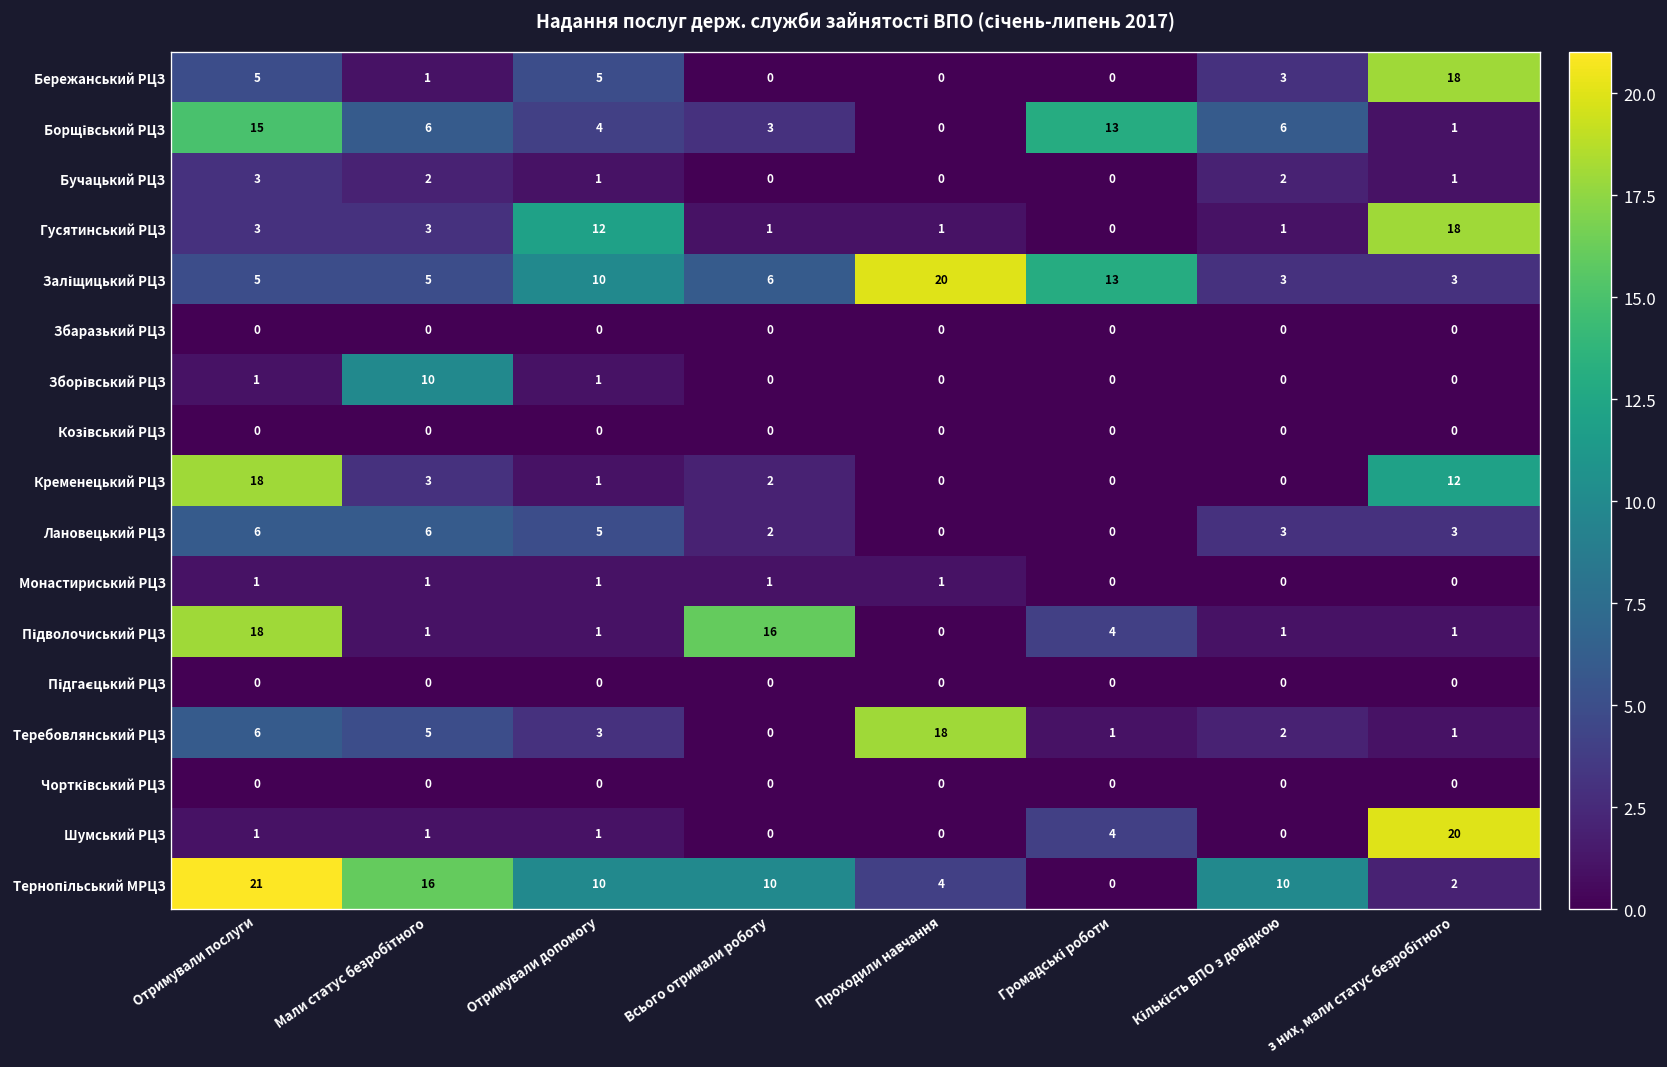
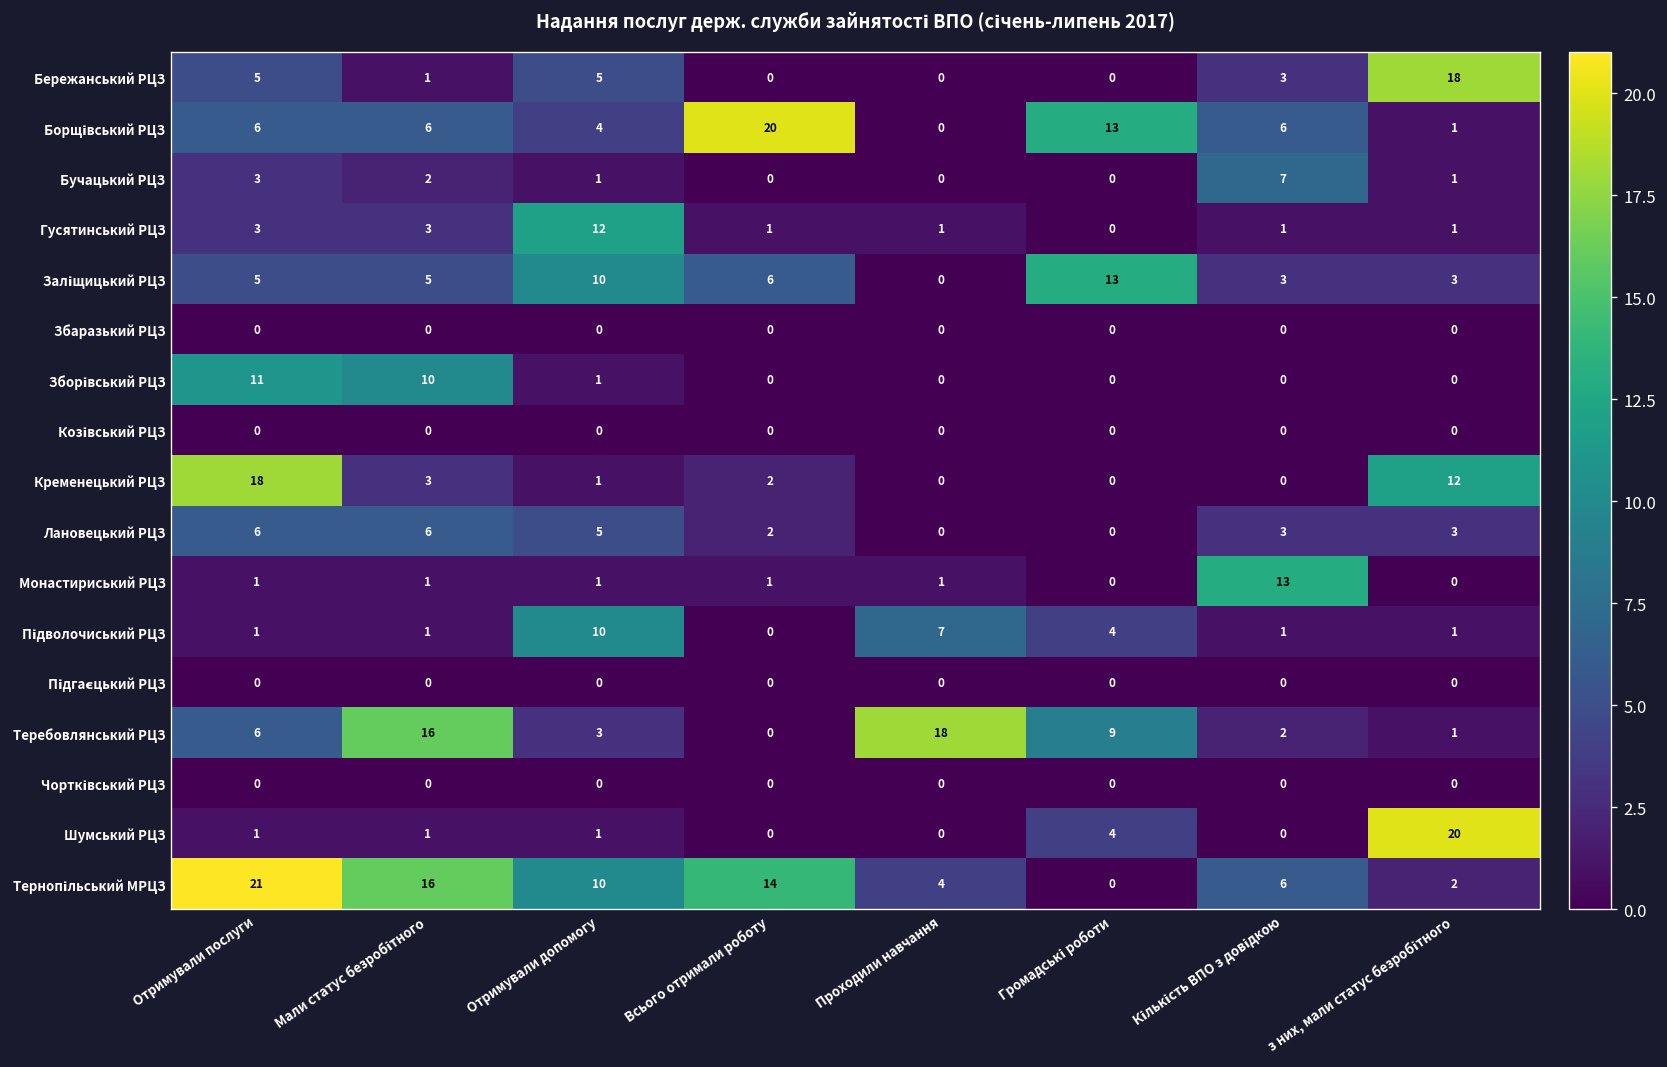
  {
    "Бережанський РЦЗ": {
      "Отримували послуги": 5,
      "Мали статус безробітного": 1,
      "Отримували допомогу": 5,
      "Всього отримали роботу": 0,
      "Проходили навчання": 0,
      "Громадські роботи": 0,
      "Кількість ВПО з довідкою": 3,
      "з них, мали статус безробітного": 18
    },
    "Борщівський РЦЗ": {
-     "Отримували послуги": 15,
+     "Отримували послуги": 6,
      "Мали статус безробітного": 6,
      "Отримували допомогу": 4,
-     "Всього отримали роботу": 3,
+     "Всього отримали роботу": 20,
      "Проходили навчання": 0,
      "Громадські роботи": 13,
      "Кількість ВПО з довідкою": 6,
      "з них, мали статус безробітного": 1
    },
    "Бучацький РЦЗ": {
      "Отримували послуги": 3,
      "Мали статус безробітного": 2,
      "Отримували допомогу": 1,
      "Всього отримали роботу": 0,
      "Проходили навчання": 0,
      "Громадські роботи": 0,
-     "Кількість ВПО з довідкою": 2,
+     "Кількість ВПО з довідкою": 7,
      "з них, мали статус безробітного": 1
    },
    "Гусятинський РЦЗ": {
      "Отримували послуги": 3,
      "Мали статус безробітного": 3,
      "Отримували допомогу": 12,
      "Всього отримали роботу": 1,
      "Проходили навчання": 1,
      "Громадські роботи": 0,
      "Кількість ВПО з довідкою": 1,
-     "з них, мали статус безробітного": 18
+     "з них, мали статус безробітного": 1
    },
    "Заліщицький РЦЗ": {
      "Отримували послуги": 5,
      "Мали статус безробітного": 5,
      "Отримували допомогу": 10,
      "Всього отримали роботу": 6,
-     "Проходили навчання": 20,
+     "Проходили навчання": 0,
      "Громадські роботи": 13,
      "Кількість ВПО з довідкою": 3,
      "з них, мали статус безробітного": 3
    },
    "Збаразький РЦЗ": {
      "Отримували послуги": 0,
      "Мали статус безробітного": 0,
      "Отримували допомогу": 0,
      "Всього отримали роботу": 0,
      "Проходили навчання": 0,
      "Громадські роботи": 0,
      "Кількість ВПО з довідкою": 0,
      "з них, мали статус безробітного": 0
    },
    "Зборівський РЦЗ": {
-     "Отримували послуги": 1,
+     "Отримували послуги": 11,
      "Мали статус безробітного": 10,
      "Отримували допомогу": 1,
      "Всього отримали роботу": 0,
      "Проходили навчання": 0,
      "Громадські роботи": 0,
      "Кількість ВПО з довідкою": 0,
      "з них, мали статус безробітного": 0
    },
    "Козівський РЦЗ": {
      "Отримували послуги": 0,
      "Мали статус безробітного": 0,
      "Отримували допомогу": 0,
      "Всього отримали роботу": 0,
      "Проходили навчання": 0,
      "Громадські роботи": 0,
      "Кількість ВПО з довідкою": 0,
      "з них, мали статус безробітного": 0
    },
    "Кременецький РЦЗ": {
      "Отримували послуги": 18,
      "Мали статус безробітного": 3,
      "Отримували допомогу": 1,
      "Всього отримали роботу": 2,
      "Проходили навчання": 0,
      "Громадські роботи": 0,
      "Кількість ВПО з довідкою": 0,
      "з них, мали статус безробітного": 12
    },
    "Лановецький РЦЗ": {
      "Отримували послуги": 6,
      "Мали статус безробітного": 6,
      "Отримували допомогу": 5,
      "Всього отримали роботу": 2,
      "Проходили навчання": 0,
      "Громадські роботи": 0,
      "Кількість ВПО з довідкою": 3,
      "з них, мали статус безробітного": 3
    },
    "Монастириський РЦЗ": {
      "Отримували послуги": 1,
      "Мали статус безробітного": 1,
      "Отримували допомогу": 1,
      "Всього отримали роботу": 1,
      "Проходили навчання": 1,
      "Громадські роботи": 0,
-     "Кількість ВПО з довідкою": 0,
+     "Кількість ВПО з довідкою": 13,
      "з них, мали статус безробітного": 0
    },
    "Підволочиський РЦЗ": {
-     "Отримували послуги": 18,
+     "Отримували послуги": 1,
      "Мали статус безробітного": 1,
-     "Отримували допомогу": 1,
-     "Всього отримали роботу": 16,
-     "Проходили навчання": 0,
+     "Отримували допомогу": 10,
+     "Всього отримали роботу": 0,
+     "Проходили навчання": 7,
      "Громадські роботи": 4,
      "Кількість ВПО з довідкою": 1,
      "з них, мали статус безробітного": 1
    },
    "Підгаєцький РЦЗ": {
      "Отримували послуги": 0,
      "Мали статус безробітного": 0,
      "Отримували допомогу": 0,
      "Всього отримали роботу": 0,
      "Проходили навчання": 0,
      "Громадські роботи": 0,
      "Кількість ВПО з довідкою": 0,
      "з них, мали статус безробітного": 0
    },
    "Теребовлянський РЦЗ": {
      "Отримували послуги": 6,
-     "Мали статус безробітного": 5,
+     "Мали статус безробітного": 16,
      "Отримували допомогу": 3,
      "Всього отримали роботу": 0,
      "Проходили навчання": 18,
-     "Громадські роботи": 1,
+     "Громадські роботи": 9,
      "Кількість ВПО з довідкою": 2,
      "з них, мали статус безробітного": 1
    },
    "Чортківський РЦЗ": {
      "Отримували послуги": 0,
      "Мали статус безробітного": 0,
      "Отримували допомогу": 0,
      "Всього отримали роботу": 0,
      "Проходили навчання": 0,
      "Громадські роботи": 0,
      "Кількість ВПО з довідкою": 0,
      "з них, мали статус безробітного": 0
    },
    "Шумський РЦЗ": {
      "Отримували послуги": 1,
      "Мали статус безробітного": 1,
      "Отримували допомогу": 1,
      "Всього отримали роботу": 0,
      "Проходили навчання": 0,
      "Громадські роботи": 4,
      "Кількість ВПО з довідкою": 0,
      "з них, мали статус безробітного": 20
    },
    "Тернопільський МРЦЗ": {
      "Отримували послуги": 21,
      "Мали статус безробітного": 16,
      "Отримували допомогу": 10,
-     "Всього отримали роботу": 10,
+     "Всього отримали роботу": 14,
      "Проходили навчання": 4,
      "Громадські роботи": 0,
-     "Кількість ВПО з довідкою": 10,
+     "Кількість ВПО з довідкою": 6,
      "з них, мали статус безробітного": 2
    }
  }
